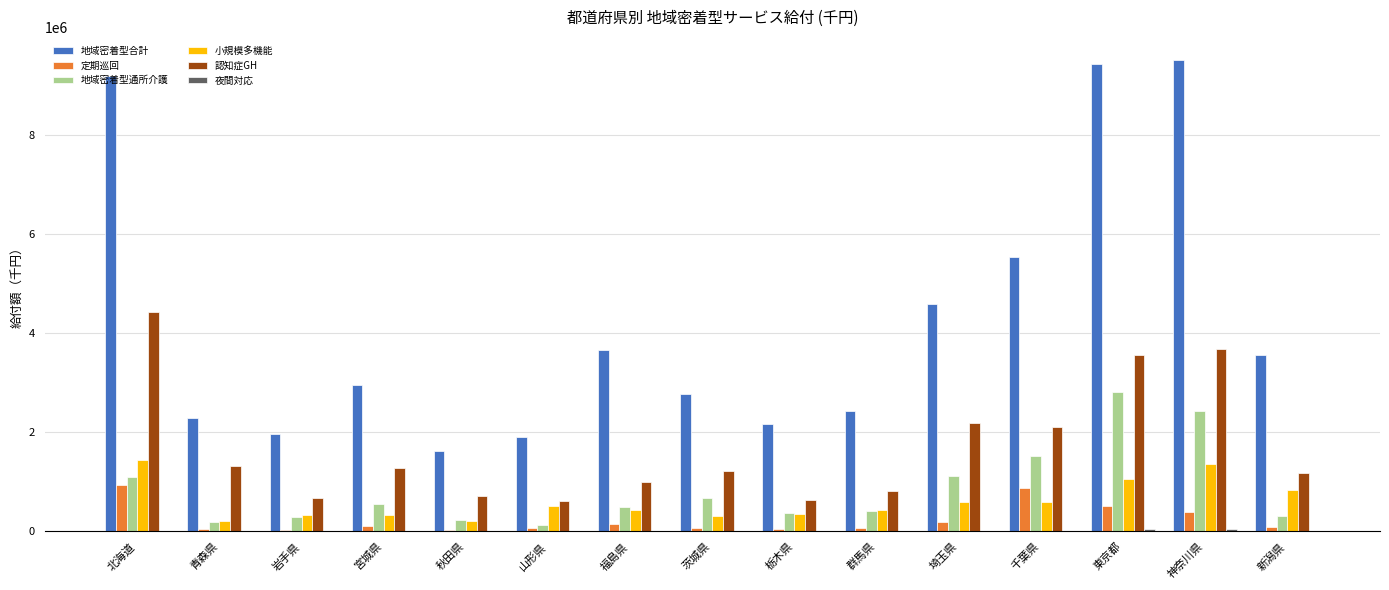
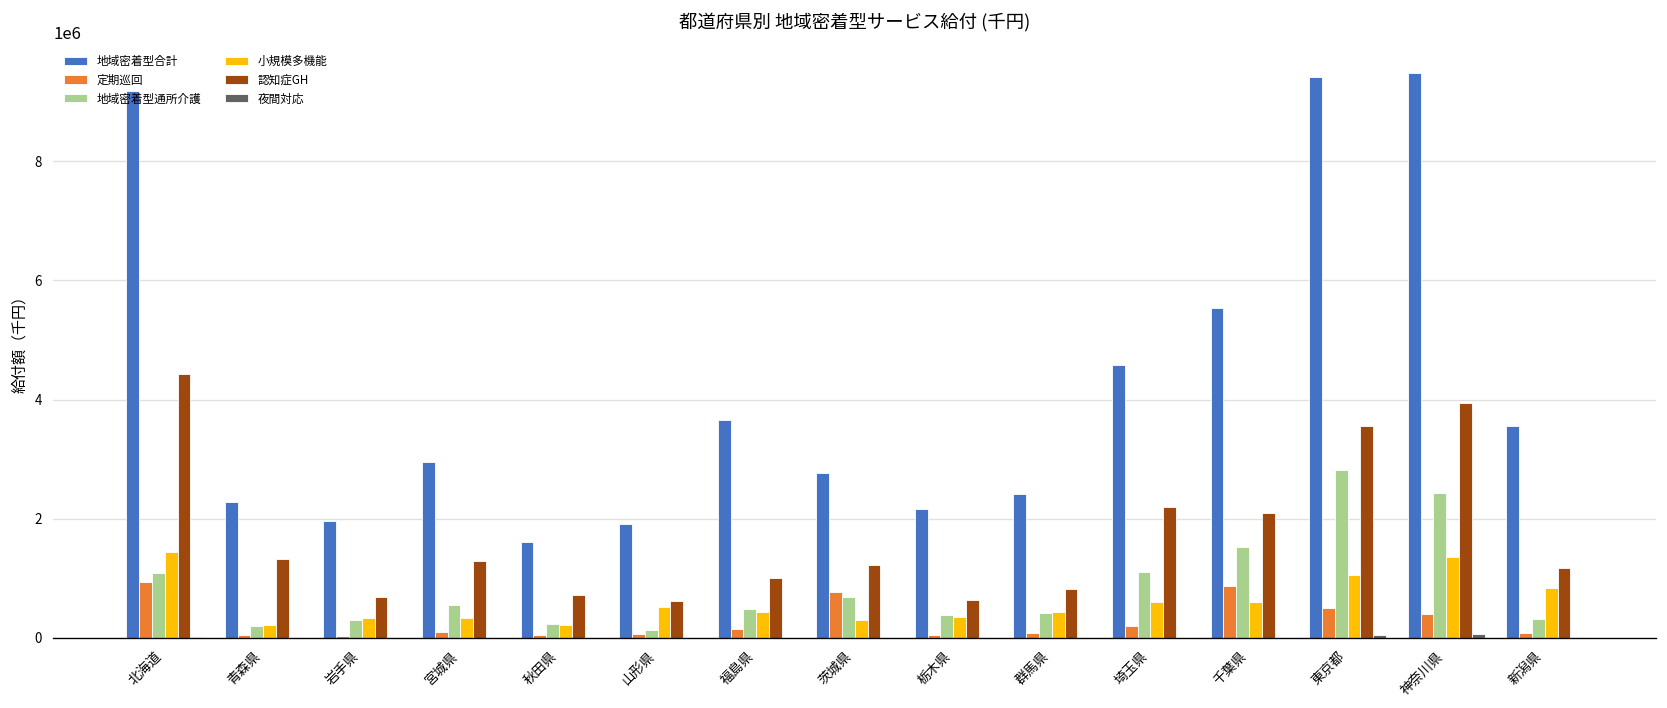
  {
    "地域密着型合計": {
      "北海道": 9200000,
      "青森県": 2300000,
      "岩手県": 2000000,
      "宮城県": 3000000,
      "秋田県": 1600000,
      "山形県": 1900000,
      "福島県": 3600000,
      "茨城県": 2800000,
      "栃木県": 2200000,
      "群馬県": 2400000,
      "埼玉県": 4600000,
      "千葉県": 5500000,
      "東京都": 9400000,
      "神奈川県": 9500000,
      "新潟県": 3600000
    },
    "定期巡回": {
      "北海道": 900000,
      "青森県": 100000,
      "宮城県": 100000,
      "山形県": 100000,
      "福島県": 100000,
-     "茨城県": 100000,
+     "茨城県": 800000,
      "群馬県": 100000,
      "埼玉県": 200000,
      "千葉県": 900000,
      "東京都": 500000,
      "神奈川県": 400000,
      "新潟県": 100000
    },
    "地域密着型通所介護": {
      "北海道": 1100000,
      "青森県": 200000,
      "岩手県": 300000,
      "宮城県": 500000,
      "秋田県": 200000,
      "山形県": 100000,
      "福島県": 500000,
      "茨城県": 700000,
      "栃木県": 400000,
      "群馬県": 400000,
      "埼玉県": 1100000,
      "千葉県": 1500000,
      "東京都": 2800000,
      "神奈川県": 2400000,
      "新潟県": 300000
    },
    "小規模多機能": {
      "北海道": 1400000,
      "青森県": 200000,
      "岩手県": 300000,
      "宮城県": 300000,
      "秋田県": 200000,
      "山形県": 500000,
      "福島県": 400000,
      "茨城県": 300000,
      "栃木県": 300000,
      "群馬県": 400000,
      "埼玉県": 600000,
      "千葉県": 600000,
      "東京都": 1000000,
      "神奈川県": 1400000,
      "新潟県": 800000
    },
    "認知症GH": {
      "北海道": 4400000,
      "青森県": 1300000,
      "岩手県": 700000,
      "宮城県": 1300000,
      "秋田県": 700000,
      "山形県": 600000,
      "福島県": 1000000,
      "茨城県": 1200000,
      "栃木県": 600000,
      "群馬県": 800000,
      "埼玉県": 2200000,
      "千葉県": 2100000,
      "東京都": 3600000,
-     "神奈川県": 3700000,
+     "神奈川県": 3900000,
      "新潟県": 1200000
    },
    "夜間対応": {
      "岩手県": 0,
      "秋田県": 0,
      "茨城県": 0,
      "東京都": 100000,
      "神奈川県": 100000
    }
  }
